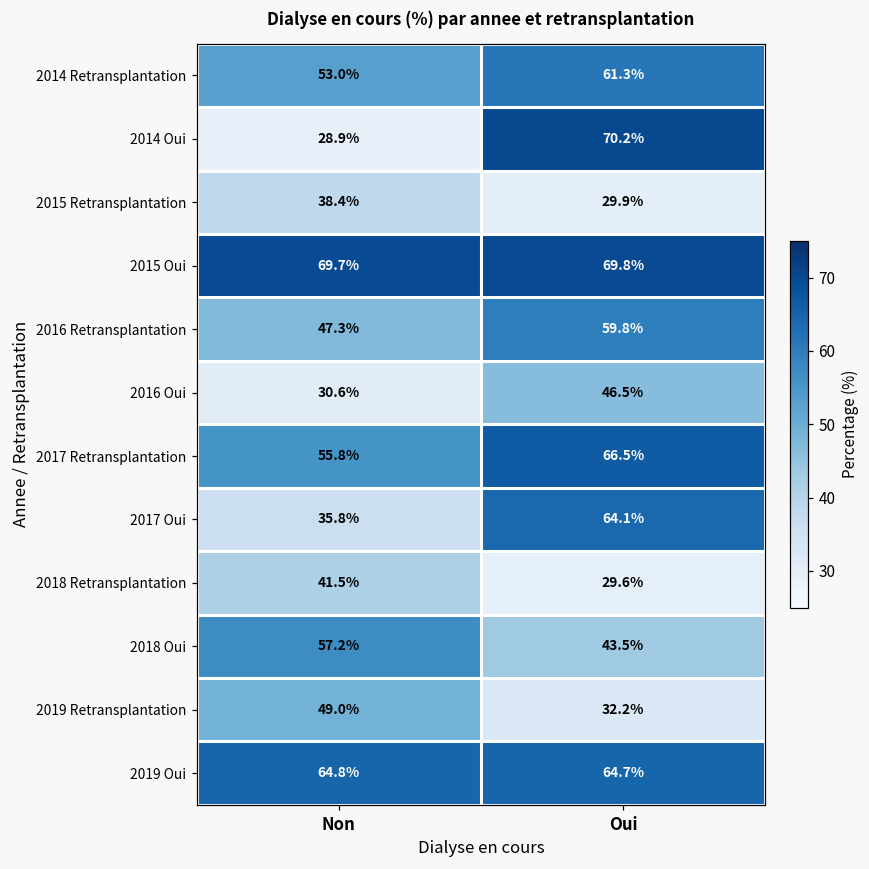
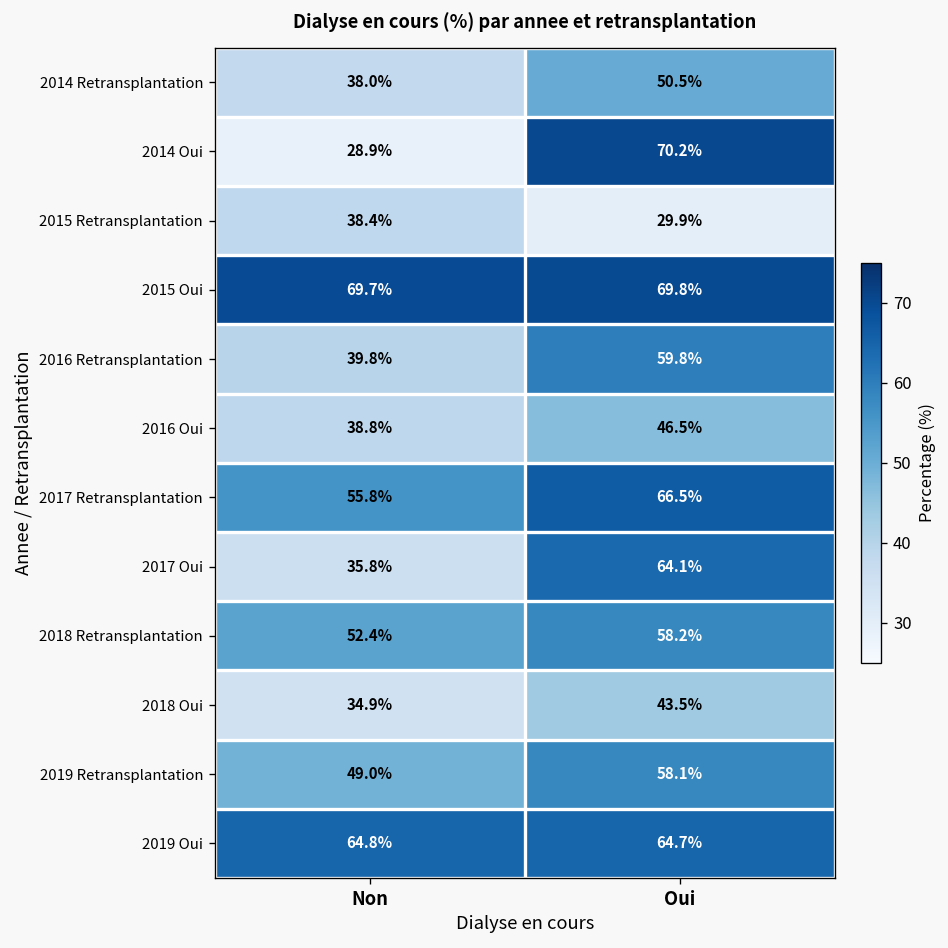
  {
    "2014 Retransplantation": {
-     "Non": "53.0%",
-     "Oui": "61.3%"
+     "Non": "38.0%",
+     "Oui": "50.5%"
    },
    "2014 Oui": {
      "Non": "28.9%",
      "Oui": "70.2%"
    },
    "2015 Retransplantation": {
      "Non": "38.4%",
      "Oui": "29.9%"
    },
    "2015 Oui": {
      "Non": "69.7%",
      "Oui": "69.8%"
    },
    "2016 Retransplantation": {
-     "Non": "47.3%",
+     "Non": "39.8%",
      "Oui": "59.8%"
    },
    "2016 Oui": {
-     "Non": "30.6%",
+     "Non": "38.8%",
      "Oui": "46.5%"
    },
    "2017 Retransplantation": {
      "Non": "55.8%",
      "Oui": "66.5%"
    },
    "2017 Oui": {
      "Non": "35.8%",
      "Oui": "64.1%"
    },
    "2018 Retransplantation": {
-     "Non": "41.5%",
-     "Oui": "29.6%"
+     "Non": "52.4%",
+     "Oui": "58.2%"
    },
    "2018 Oui": {
-     "Non": "57.2%",
+     "Non": "34.9%",
      "Oui": "43.5%"
    },
    "2019 Retransplantation": {
      "Non": "49.0%",
-     "Oui": "32.2%"
+     "Oui": "58.1%"
    },
    "2019 Oui": {
      "Non": "64.8%",
      "Oui": "64.7%"
    }
  }
